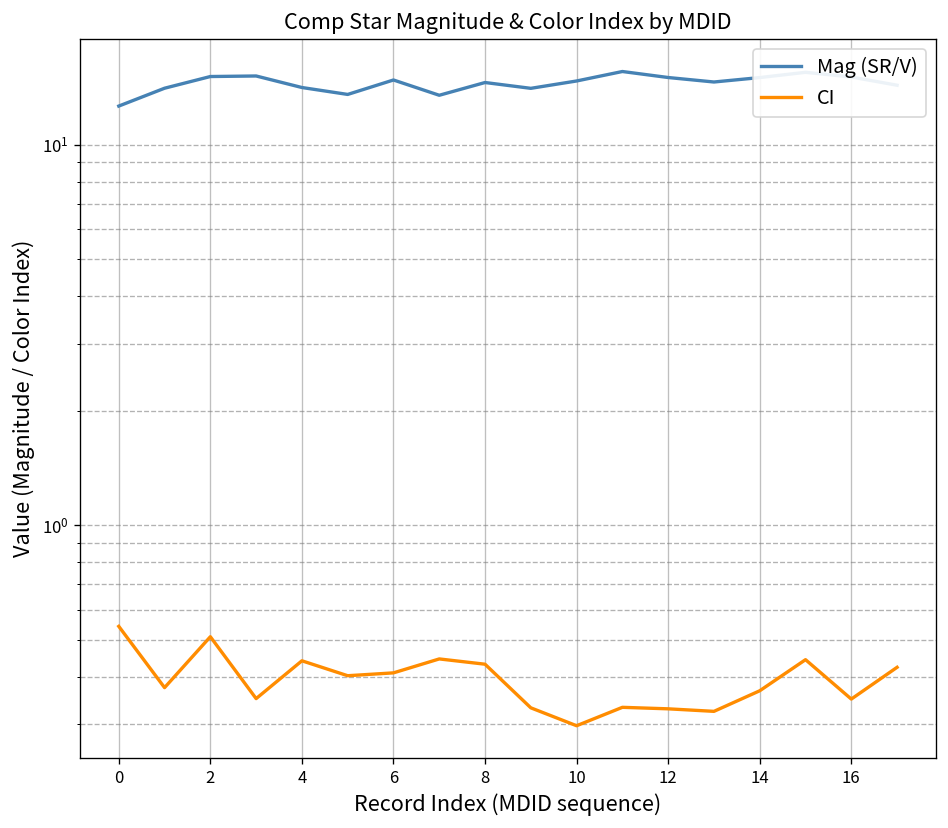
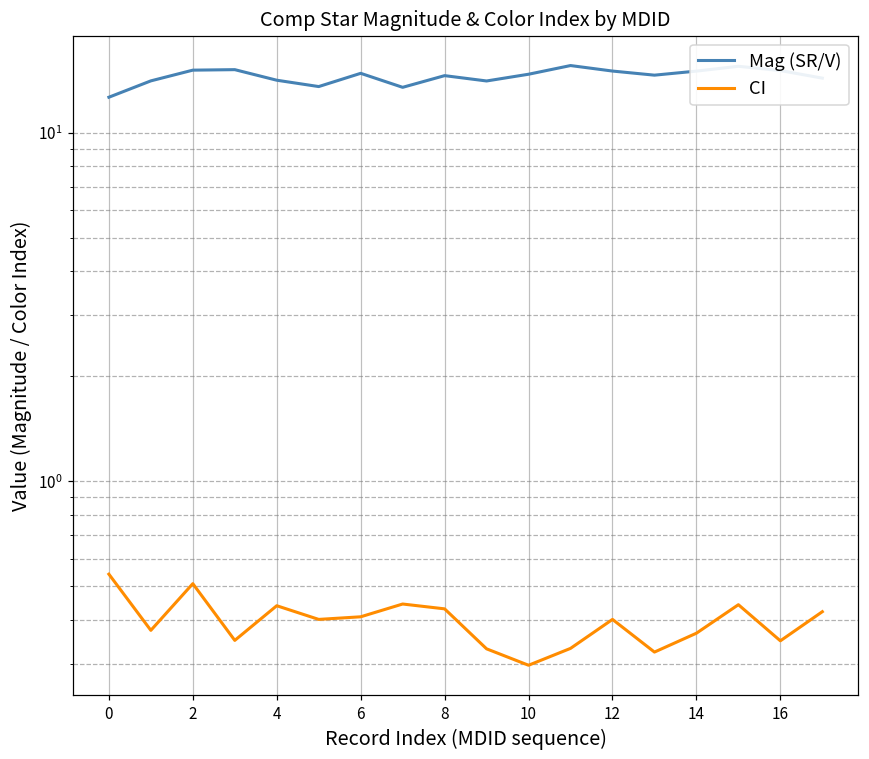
  {
    "Mag (SR/V)": {
      "0": 12.6,
      "2": 15,
      "4": 14,
      "6": 15,
      "8": 15,
      "10": 15,
      "12": 15
    },
    "CI": {
      "0": 0.54,
      "2": 0.51,
      "4": 0.44,
      "6": 0.41,
      "8": 0.43,
      "10": 0.30,
-     "12": 0.33,
+     "12": 0.40,
      "14": 0.37,
      "16": 0.35
    }
  }
